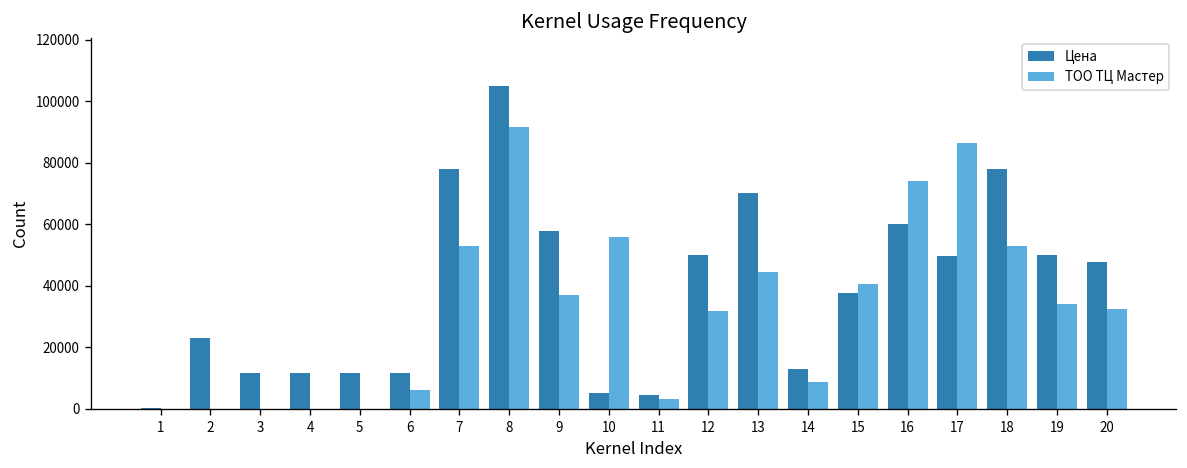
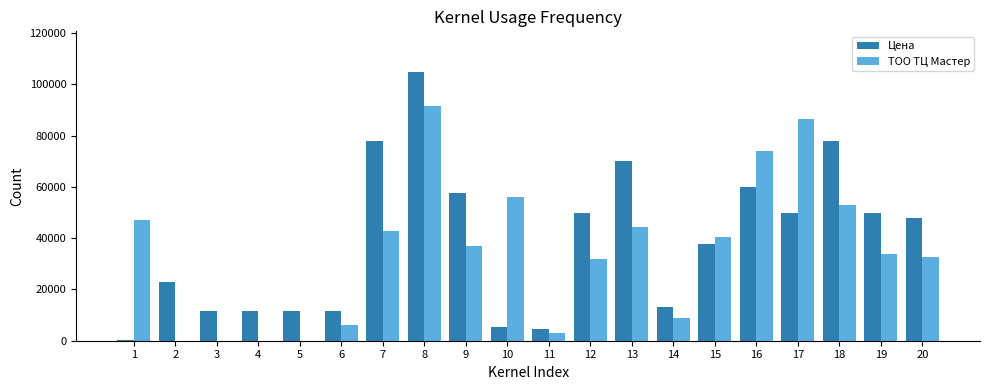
  {
    "Цена": {
      "2": 23000,
      "3": 12000,
      "4": 12000,
      "5": 12000,
      "6": 12000,
      "7": 78000,
      "8": 105000,
      "9": 58000,
      "10": 5000,
      "11": 5000,
      "12": 50000,
      "13": 70000,
      "14": 13000,
      "15": 38000,
      "16": 60000,
      "17": 50000,
      "18": 78000,
      "19": 50000,
      "20": 48000
    },
    "ТОО ТЦ Мастер": {
-     "1": 0,
+     "1": 47000,
      "2": 0,
      "3": 0,
      "4": 0,
      "5": 0,
      "6": 6000,
-     "7": 53000,
+     "7": 43000,
      "8": 92000,
      "9": 37000,
      "10": 56000,
      "11": 3000,
      "12": 32000,
      "13": 45000,
      "14": 9000,
      "15": 41000,
      "16": 74000,
      "17": 87000,
      "18": 53000,
      "19": 34000,
      "20": 33000
    }
  }
